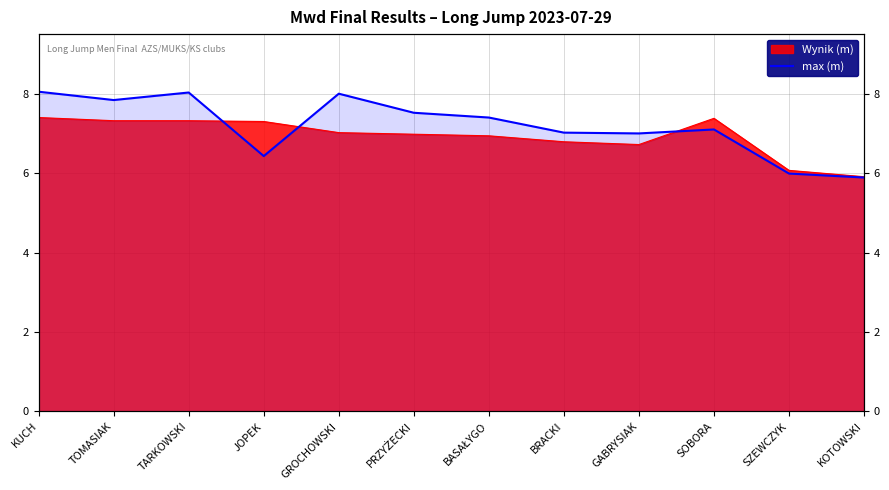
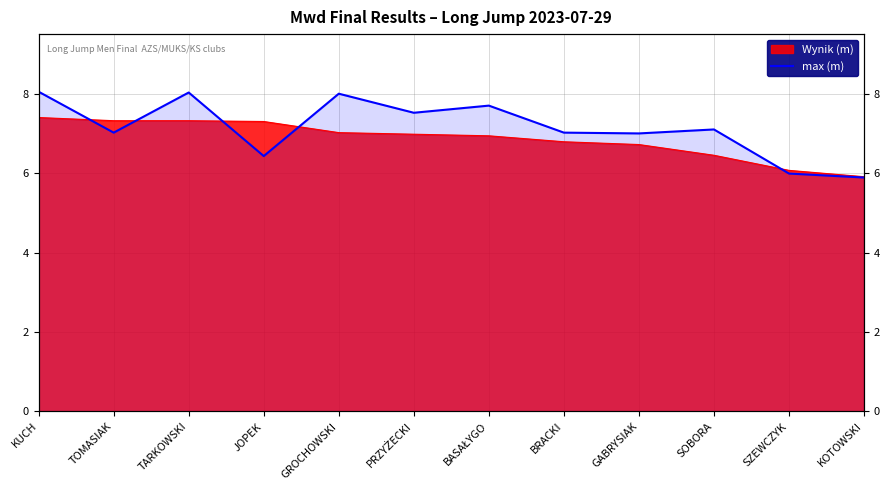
  {
    "Wynik (m)": {
      "KUCH": 7.4,
      "TOMASIAK": 7.3,
      "TARKOWSKI": 7.3,
      "JOPEK": 7.3,
      "GROCHOWSKI": 7.0,
      "PRZYŻECKI": 7.0,
      "BASAŁYGO": 6.9,
      "BRACKI": 6.8,
      "GABRYSIAK": 6.7,
-     "SOBORA": 7.4,
+     "SOBORA": 6.5,
      "SZEWCZYK": 6.1
    },
    "max (m)": {
      "KUCH": 8.1,
-     "TOMASIAK": 7.8,
+     "TOMASIAK": 7.0,
      "TARKOWSKI": 8.0,
      "JOPEK": 6.4,
      "GROCHOWSKI": 8.0,
      "PRZYŻECKI": 7.5,
-     "BASAŁYGO": 7.4,
+     "BASAŁYGO": 7.7,
      "BRACKI": 7.0,
      "GABRYSIAK": 7.0,
      "SOBORA": 7.1,
      "SZEWCZYK": 6.0
    }
  }
